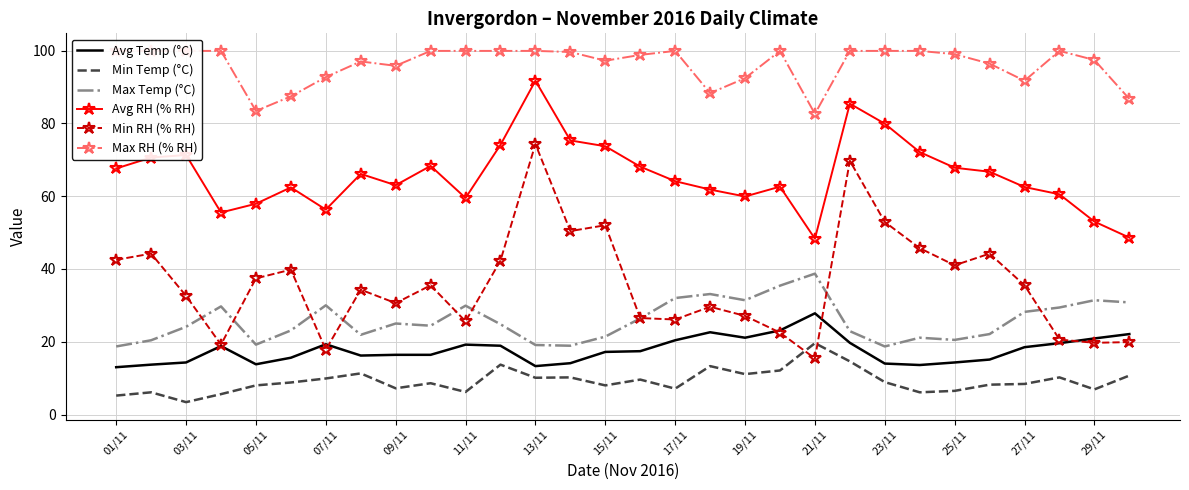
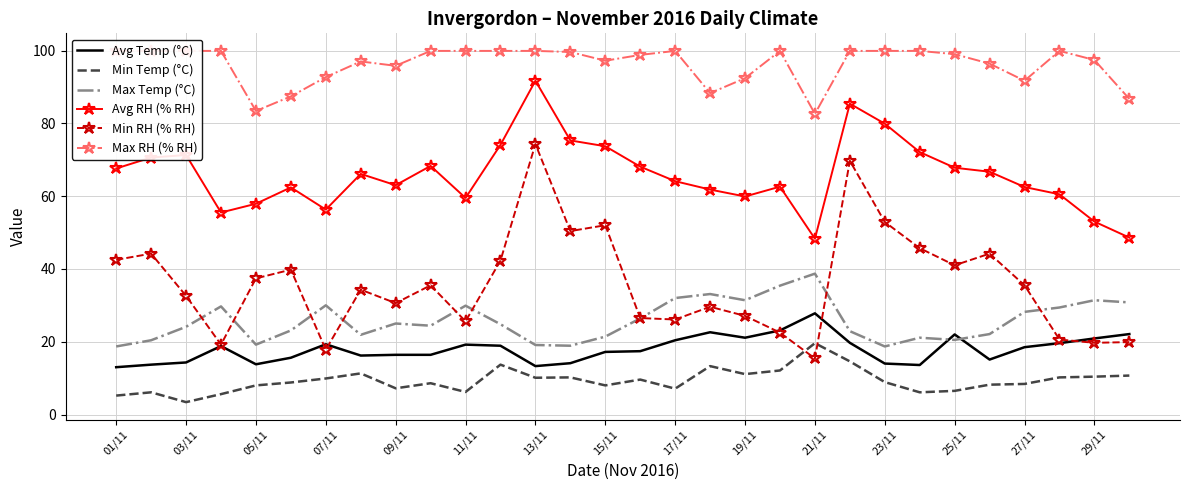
  {
    "Avg Temp (°C)": {
      "01/11": 13,
      "03/11": 14,
      "05/11": 14,
      "07/11": 19,
      "09/11": 16,
      "11/11": 19,
      "13/11": 13,
      "15/11": 17,
      "17/11": 20,
      "19/11": 21,
      "21/11": 28,
      "23/11": 14,
-     "25/11": 14,
+     "25/11": 22,
      "27/11": 19,
      "29/11": 21
    },
    "Min Temp (°C)": {
      "01/11": 5,
      "03/11": 3,
      "05/11": 8,
      "07/11": 10,
      "09/11": 7,
      "11/11": 6,
      "13/11": 10,
      "15/11": 8,
      "17/11": 7,
      "19/11": 11,
      "21/11": 20,
      "23/11": 9,
      "25/11": 7,
      "27/11": 8,
-     "29/11": 7
+     "29/11": 10
    },
    "Max Temp (°C)": {
      "01/11": 19,
      "03/11": 24,
      "05/11": 19,
      "07/11": 30,
      "09/11": 25,
      "11/11": 30,
      "13/11": 19,
      "15/11": 21,
      "17/11": 32,
      "19/11": 31,
      "21/11": 39,
      "23/11": 19,
      "25/11": 21,
      "27/11": 28,
      "29/11": 31
    },
    "Max RH (% RH)": {
      "05/11": 83,
      "07/11": 93,
      "09/11": 96,
      "11/11": 100,
      "13/11": 100,
      "15/11": 97,
      "17/11": 100,
      "19/11": 92,
      "21/11": 83,
      "23/11": 100,
      "25/11": 99,
      "27/11": 92,
      "29/11": 97
    }
  }
